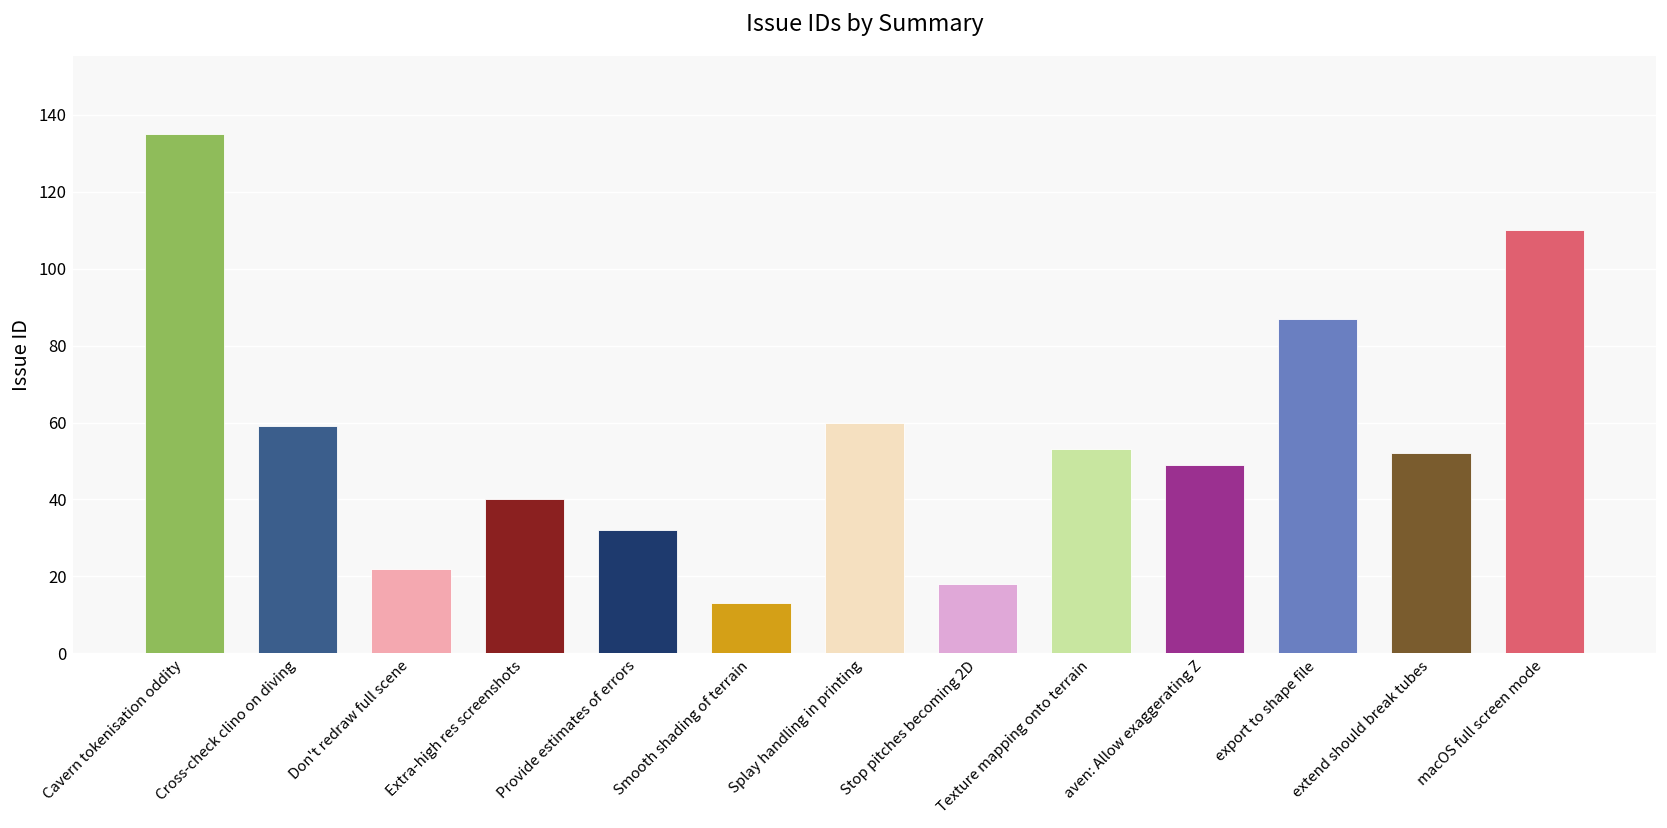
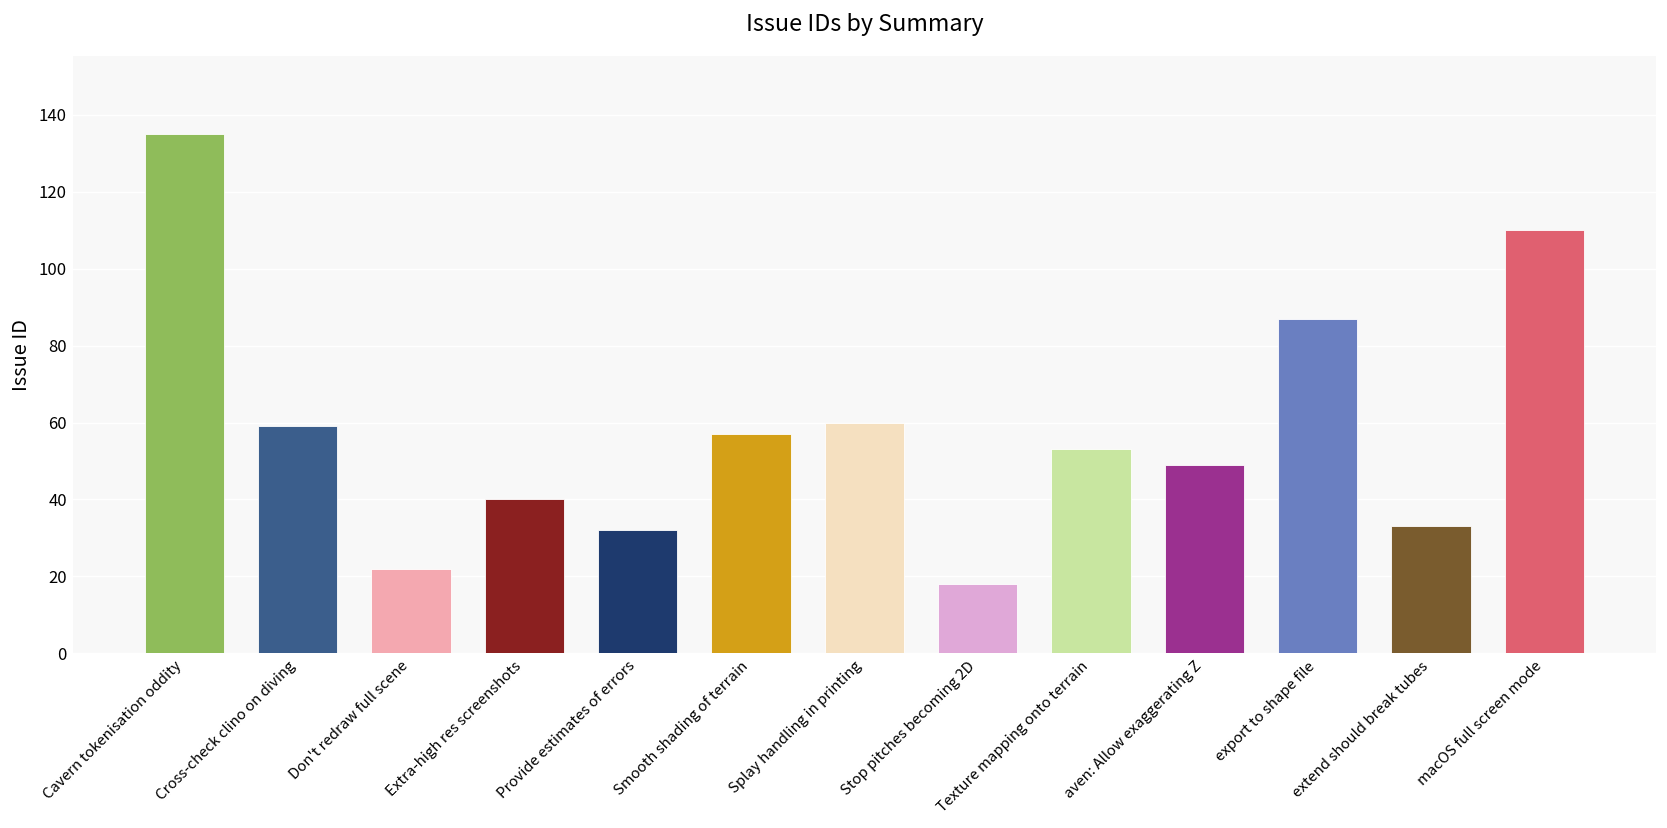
  {
    "Cavern tokenisation oddity": 135,
    "Cross-check clino on diving": 59,
    "Don't redraw full scene": 22,
    "Extra-high res screenshots": 40,
    "Provide estimates of errors": 32,
-   "Smooth shading of terrain": 13,
+   "Smooth shading of terrain": 57,
    "Splay handling in printing": 60,
    "Stop pitches becoming 2D": 18,
    "Texture mapping onto terrain": 53,
    "aven: Allow exaggerating Z": 49,
    "export to shape file": 87,
-   "extend should break tubes": 52,
+   "extend should break tubes": 33,
    "macOS full screen mode": 110
  }
